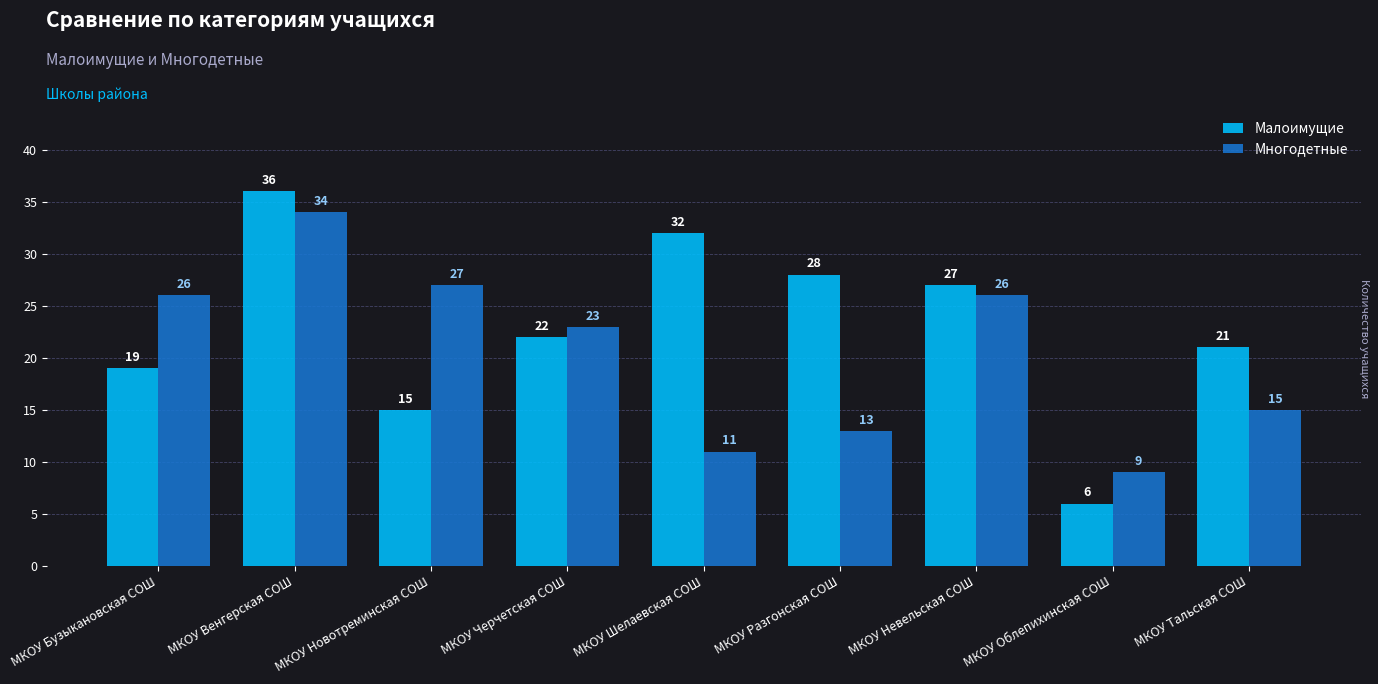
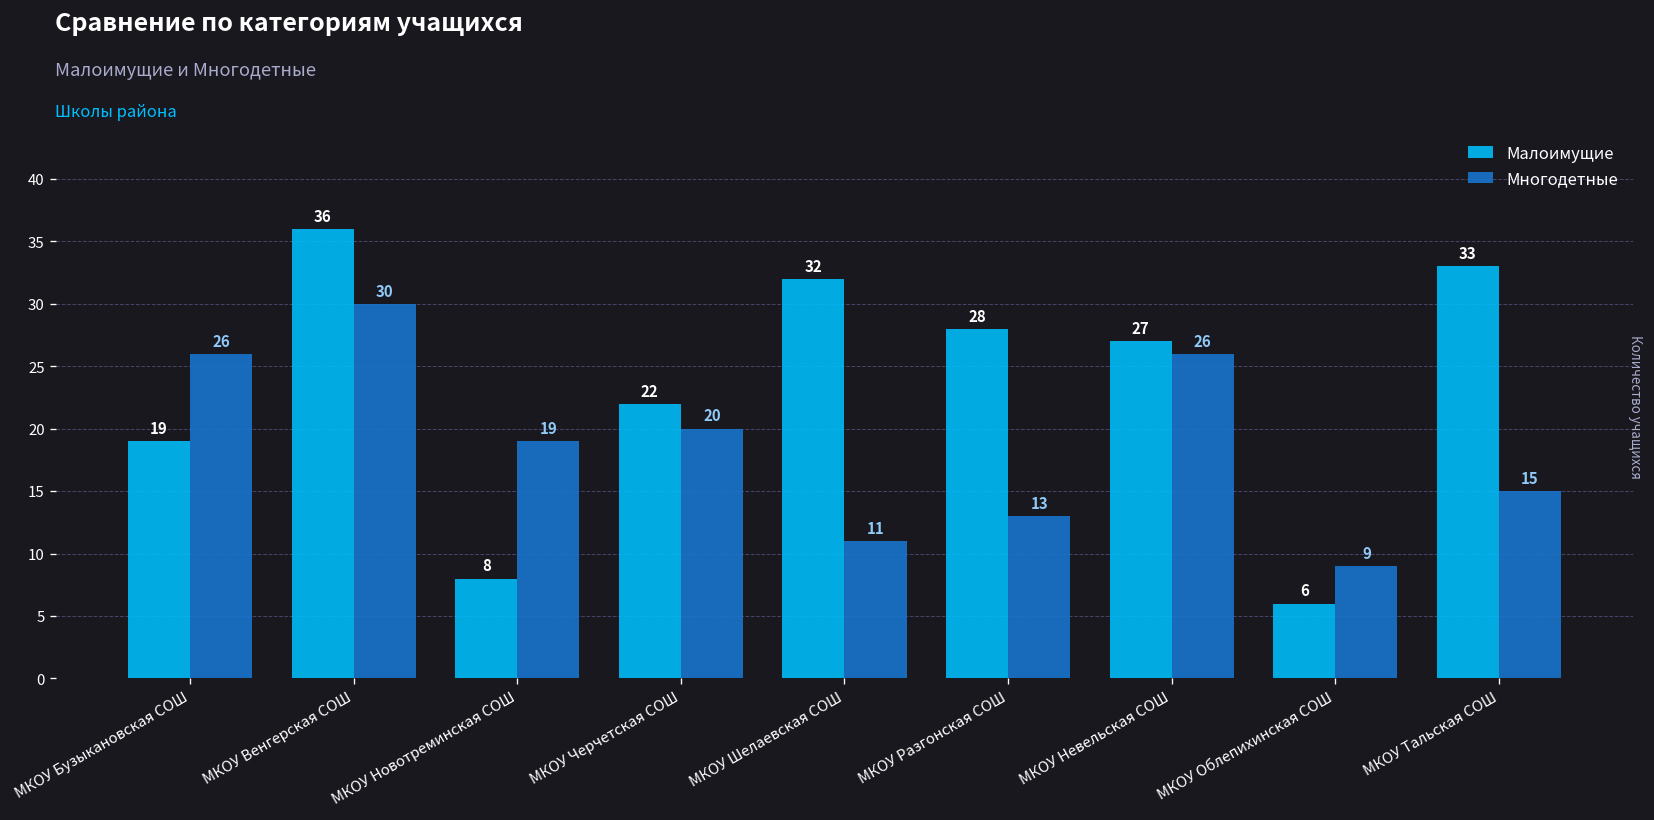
  {
    "Малоимущие": {
      "МКОУ Бузыкановская СОШ": 19,
      "МКОУ Венгерская СОШ": 36,
-     "МКОУ Новотреминская СОШ": 15,
+     "МКОУ Новотреминская СОШ": 8,
      "МКОУ Черчетская СОШ": 22,
      "МКОУ Шелаевская СОШ": 32,
      "МКОУ Разгонская СОШ": 28,
      "МКОУ Невельская СОШ": 27,
      "МКОУ Облепихинская СОШ": 6,
-     "МКОУ Тальская СОШ": 21
+     "МКОУ Тальская СОШ": 33
    },
    "Многодетные": {
      "МКОУ Бузыкановская СОШ": 26,
-     "МКОУ Венгерская СОШ": 34,
-     "МКОУ Новотреминская СОШ": 27,
-     "МКОУ Черчетская СОШ": 23,
+     "МКОУ Венгерская СОШ": 30,
+     "МКОУ Новотреминская СОШ": 19,
+     "МКОУ Черчетская СОШ": 20,
      "МКОУ Шелаевская СОШ": 11,
      "МКОУ Разгонская СОШ": 13,
      "МКОУ Невельская СОШ": 26,
      "МКОУ Облепихинская СОШ": 9,
      "МКОУ Тальская СОШ": 15
    }
  }
